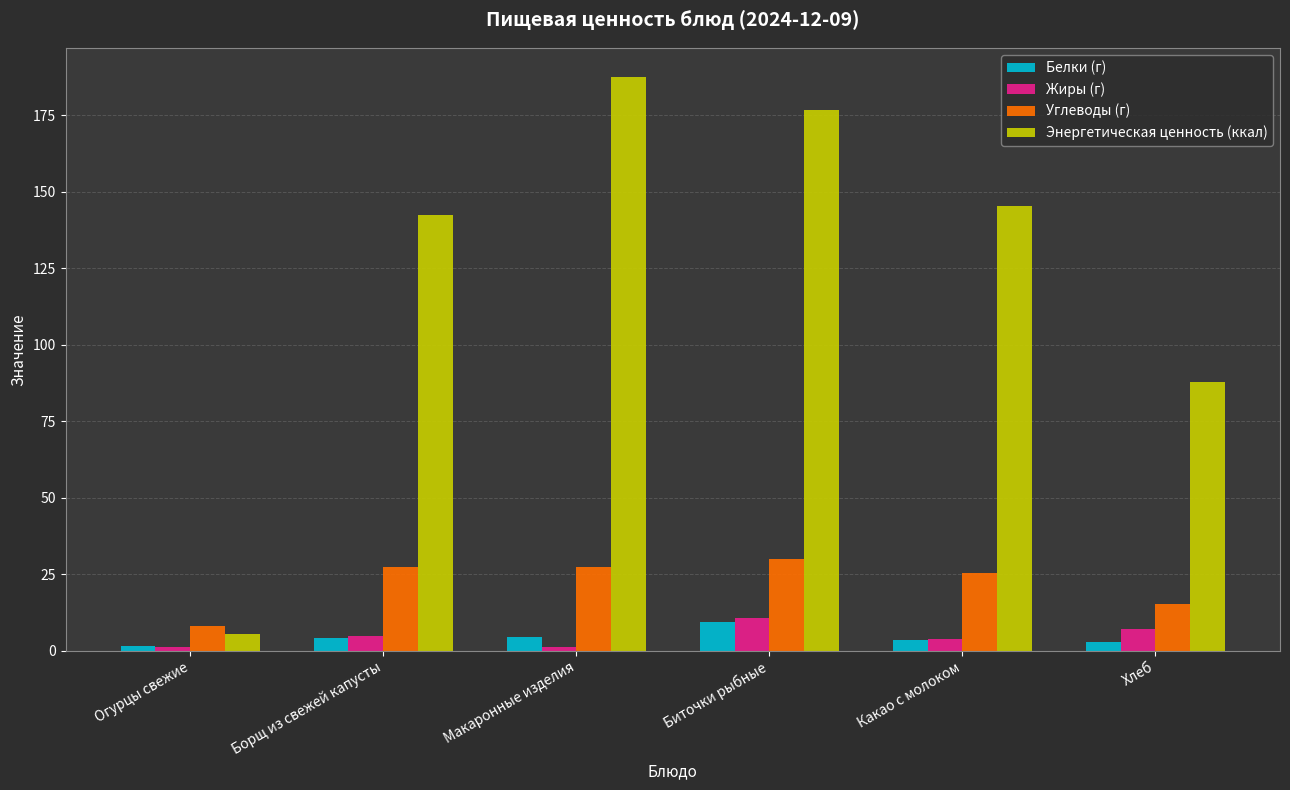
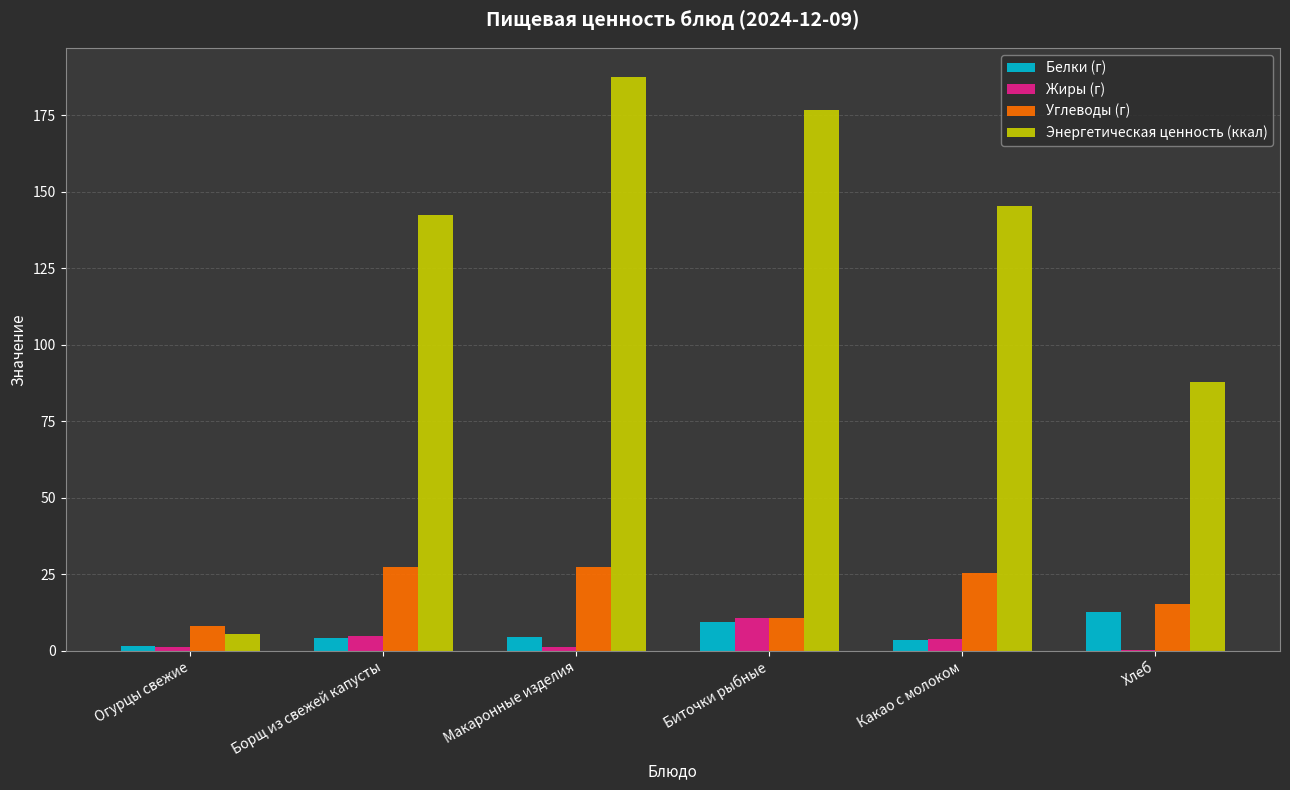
  {
    "Белки (г)": {
      "Огурцы свежие": 2,
      "Борщ из свежей капусты": 4,
      "Макаронные изделия": 4,
      "Биточки рыбные": 9,
      "Какао с молоком": 4,
-     "Хлеб": 3
+     "Хлеб": 13
    },
    "Жиры (г)": {
      "Огурцы свежие": 1,
      "Борщ из свежей капусты": 5,
      "Макаронные изделия": 1,
      "Биточки рыбные": 11,
      "Какао с молоком": 4,
-     "Хлеб": 7
+     "Хлеб": 0
    },
    "Углеводы (г)": {
      "Огурцы свежие": 8,
      "Борщ из свежей капусты": 27,
      "Макаронные изделия": 27,
-     "Биточки рыбные": 30,
+     "Биточки рыбные": 11,
      "Какао с молоком": 25,
      "Хлеб": 15
    },
    "Энергетическая ценность (ккал)": {
      "Огурцы свежие": 6,
      "Борщ из свежей капусты": 143,
      "Макаронные изделия": 188,
      "Биточки рыбные": 177,
      "Какао с молоком": 145,
      "Хлеб": 88
    }
  }
